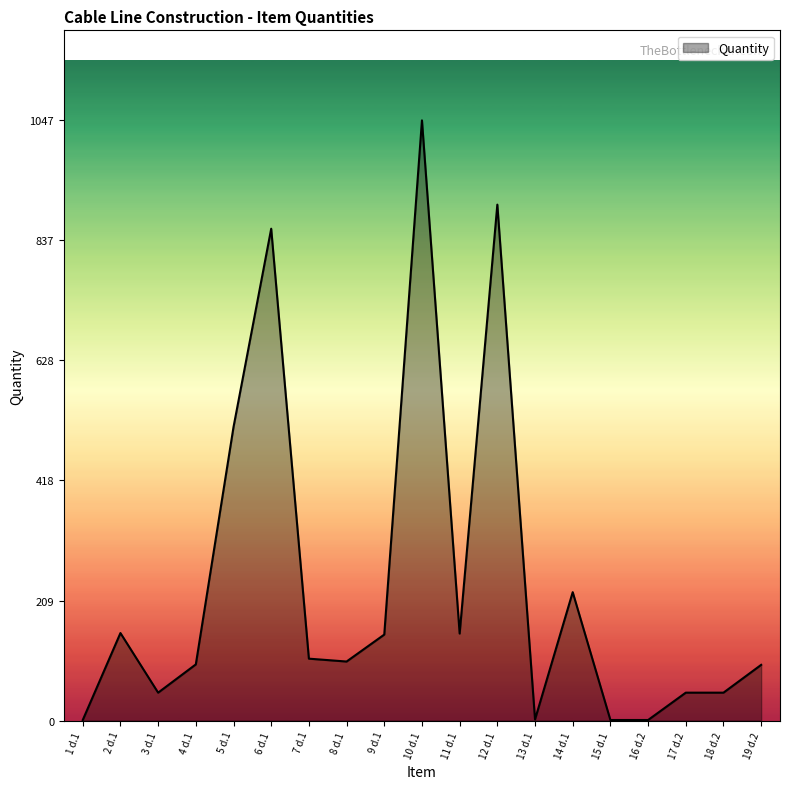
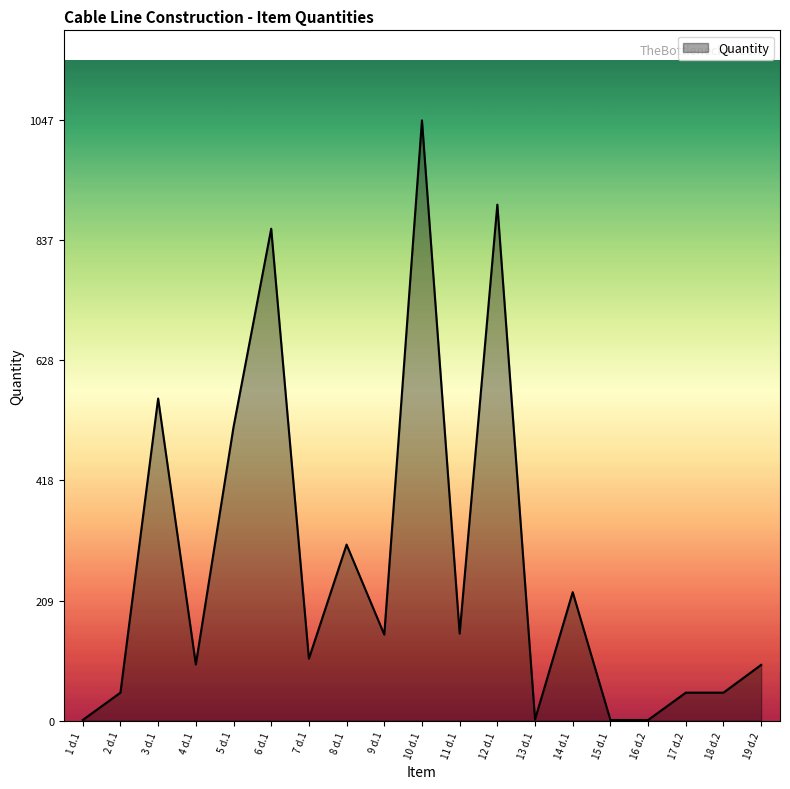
  {
    "1 d.1": 0,
-   "2 d.1": 150,
-   "3 d.1": 50,
+   "2 d.1": 50,
+   "3 d.1": 560,
    "4 d.1": 100,
    "5 d.1": 510,
    "6 d.1": 860,
    "7 d.1": 110,
-   "8 d.1": 100,
+   "8 d.1": 310,
    "9 d.1": 150,
    "10 d.1": 1050,
    "11 d.1": 150,
    "12 d.1": 900,
    "13 d.1": 0,
    "14 d.1": 220,
    "15 d.1": 0,
    "16 d.2": 0,
    "17 d.2": 50,
    "18 d.2": 50,
    "19 d.2": 100
  }
